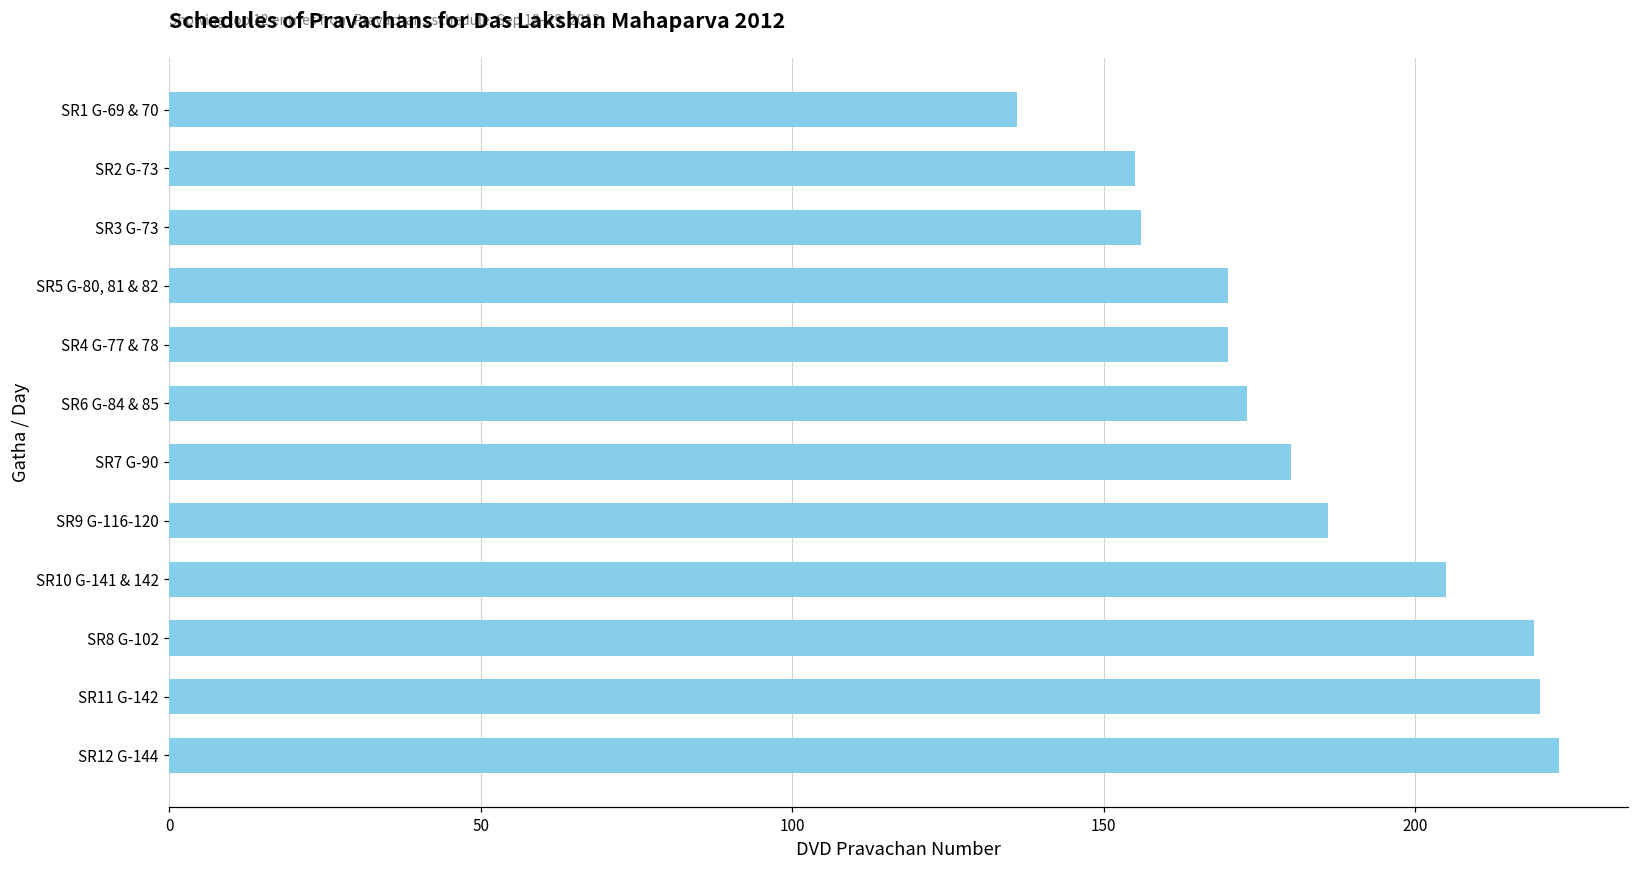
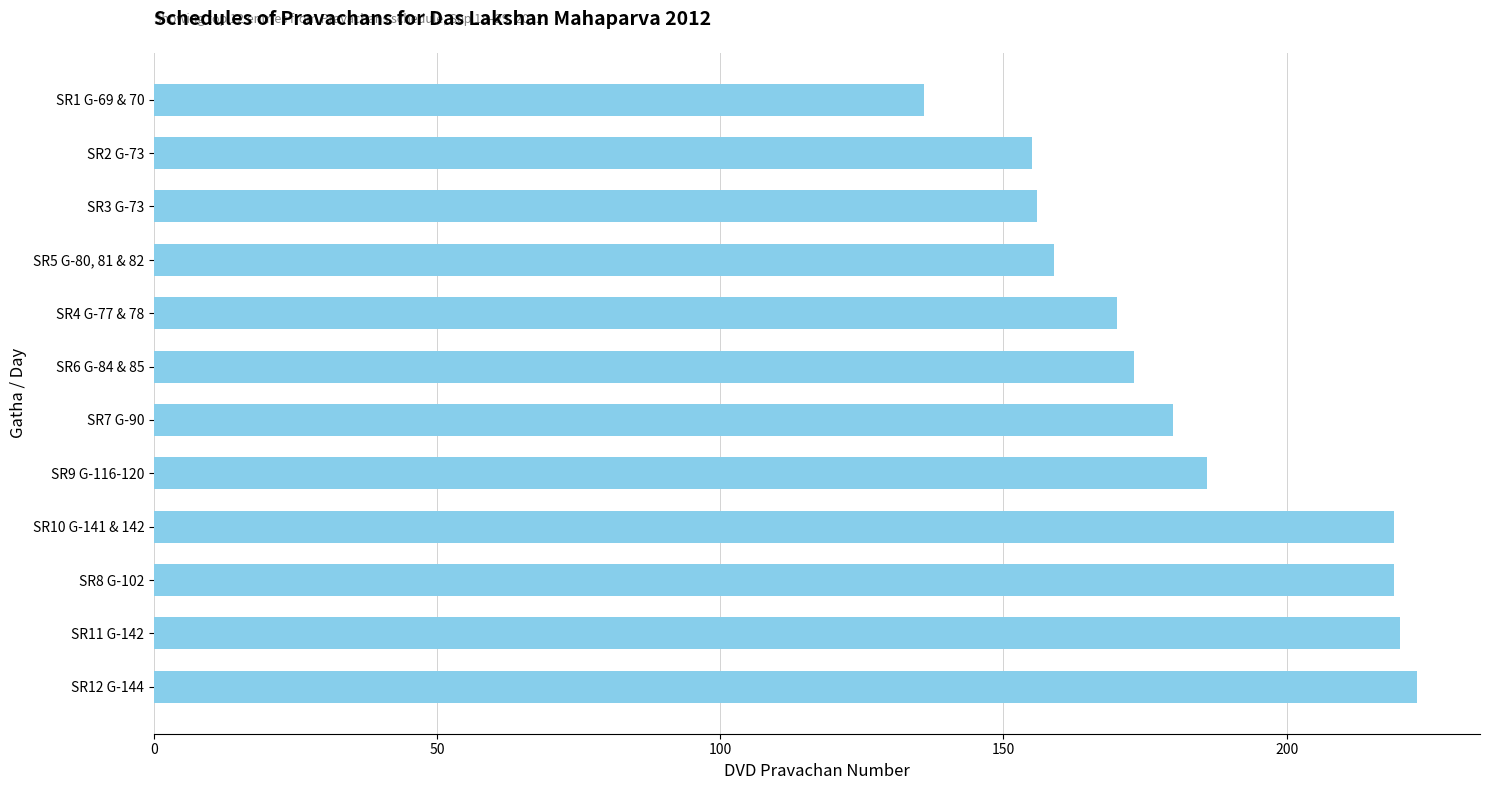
  {
    "SR1 G-69 & 70": 136,
    "SR2 G-73": 155,
    "SR3 G-73": 156,
-   "SR5 G-80, 81 & 82": 170,
+   "SR5 G-80, 81 & 82": 159,
    "SR4 G-77 & 78": 170,
    "SR6 G-84 & 85": 173,
    "SR7 G-90": 180,
    "SR9 G-116-120": 186,
-   "SR10 G-141 & 142": 205,
+   "SR10 G-141 & 142": 219,
    "SR8 G-102": 219,
    "SR11 G-142": 220,
    "SR12 G-144": 223
  }
